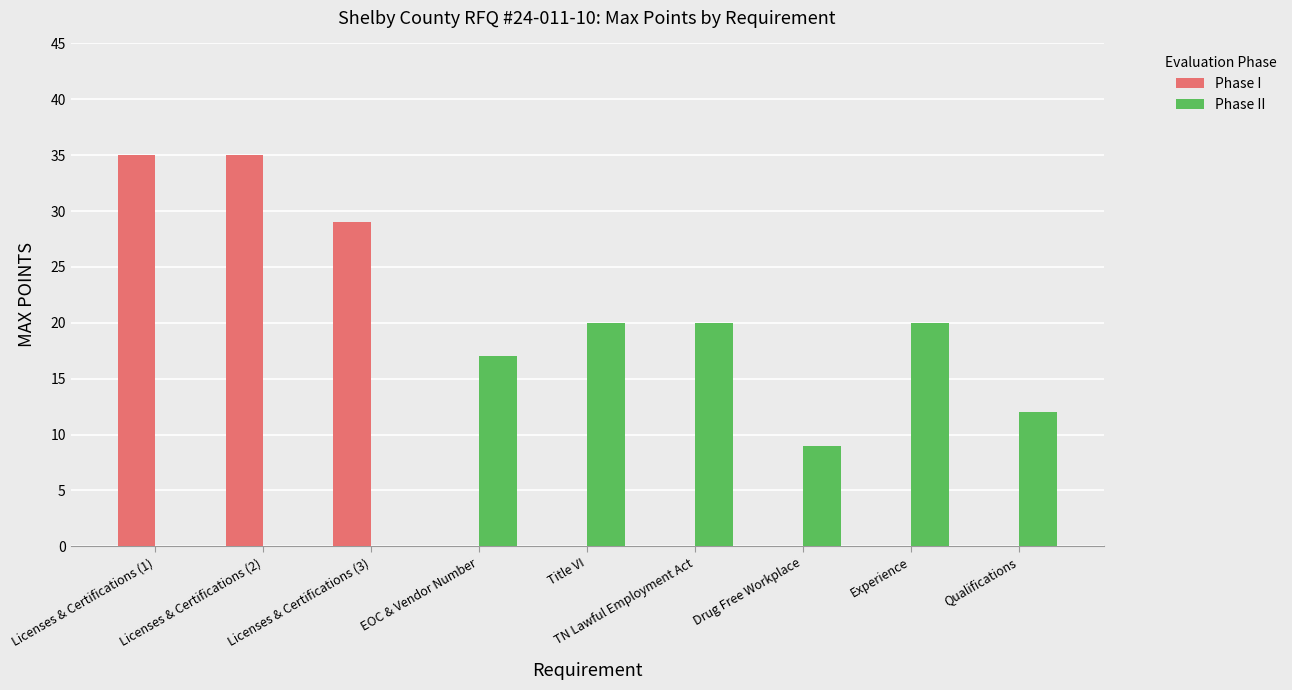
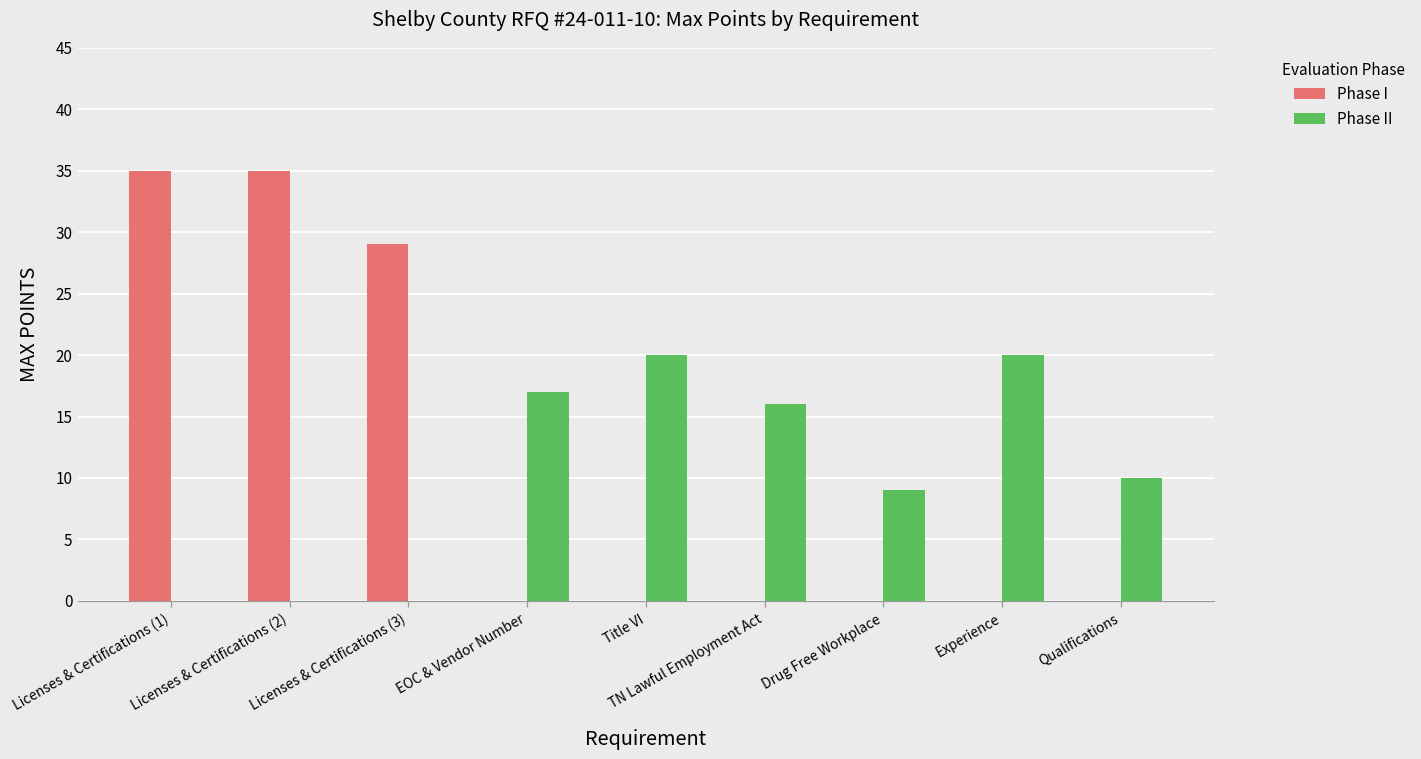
  {
    "Phase I": {
      "Licenses & Certifications (1)": 35,
      "Licenses & Certifications (2)": 35,
      "Licenses & Certifications (3)": 29,
      "EOC & Vendor Number": 0,
      "Title VI": 0,
      "TN Lawful Employment Act": 0,
      "Drug Free Workplace": 0,
      "Experience": 0,
      "Qualifications": 0
    },
    "Phase II": {
      "Licenses & Certifications (1)": 0,
      "Licenses & Certifications (2)": 0,
      "Licenses & Certifications (3)": 0,
      "EOC & Vendor Number": 17,
      "Title VI": 20,
-     "TN Lawful Employment Act": 20,
+     "TN Lawful Employment Act": 16,
      "Drug Free Workplace": 9,
      "Experience": 20,
-     "Qualifications": 12
+     "Qualifications": 10
    }
  }
